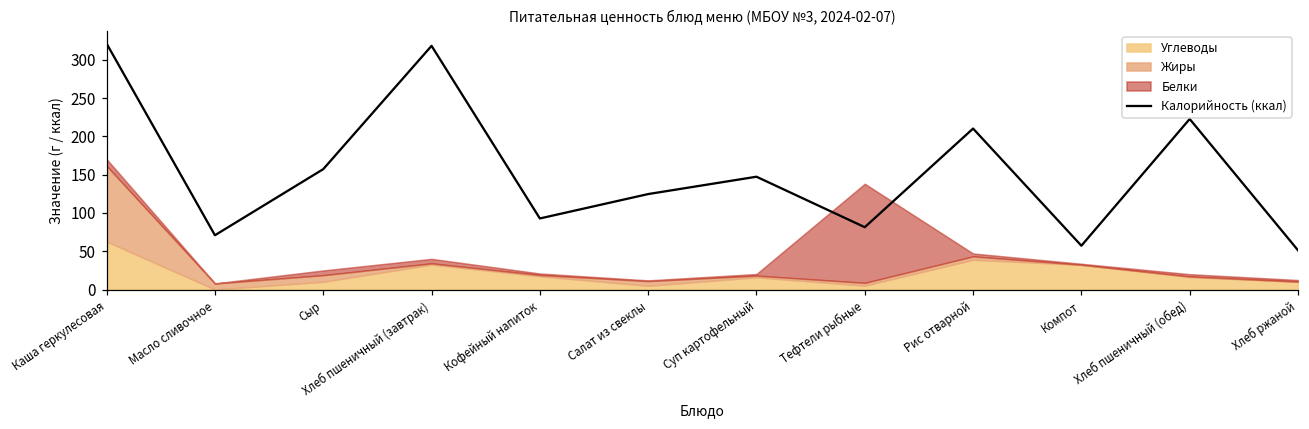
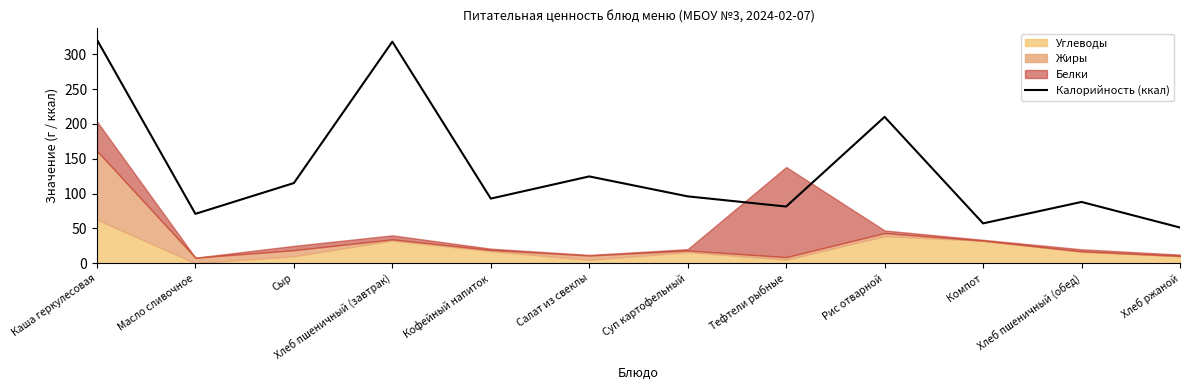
  {
    "Калорийность (ккал)": {
      "Каша геркулесовая": 320,
      "Масло сливочное": 70,
-     "Сыр": 160,
+     "Сыр": 120,
      "Хлеб пшеничный (завтрак)": 320,
      "Кофейный напиток": 90,
      "Салат из свеклы": 120,
-     "Суп картофельный": 150,
+     "Суп картофельный": 100,
      "Тефтели рыбные": 80,
      "Рис отварной": 210,
      "Компот": 60,
-     "Хлеб пшеничный (обед)": 220,
+     "Хлеб пшеничный (обед)": 90,
      "Хлеб ржаной": 50
    },
    "Белки": {
-     "Каша геркулесовая": 10,
+     "Каша геркулесовая": 40,
      "Сыр": 10,
      "Хлеб пшеничный (завтрак)": 10,
      "Тефтели рыбные": 130
    }
  }
